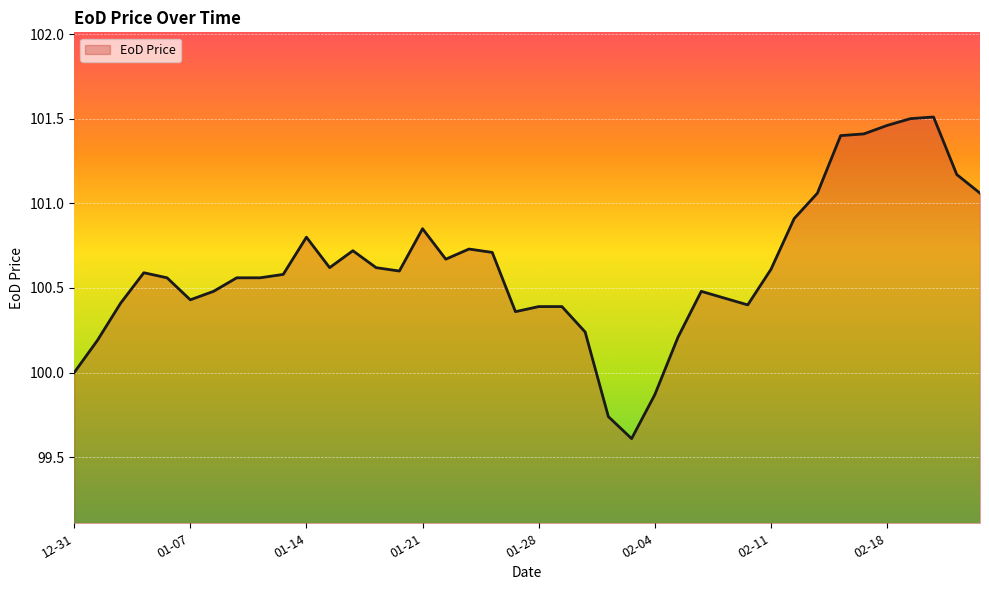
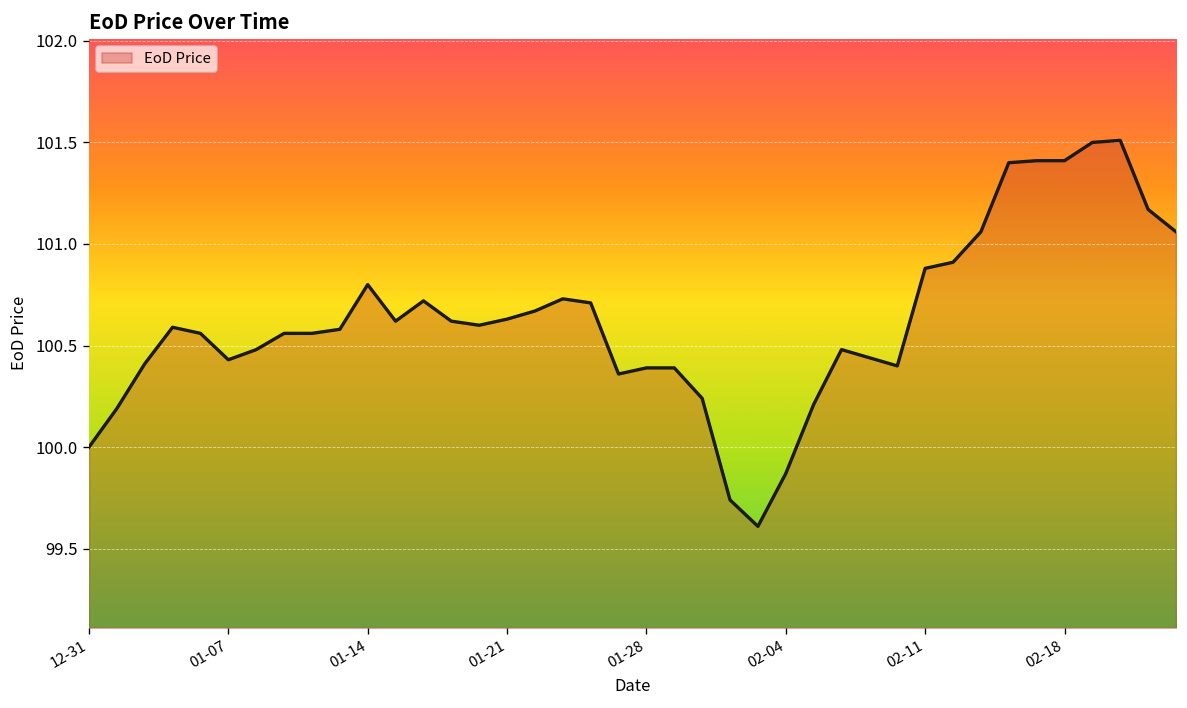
  {
    "12-31": 100.00,
    "01-07": 100.43,
    "01-14": 100.80,
-   "01-21": 100.85,
+   "01-21": 100.63,
    "01-28": 100.39,
    "02-04": 99.87,
-   "02-11": 100.61,
-   "02-18": 101.46
+   "02-11": 100.88,
+   "02-18": 101.41
  }
